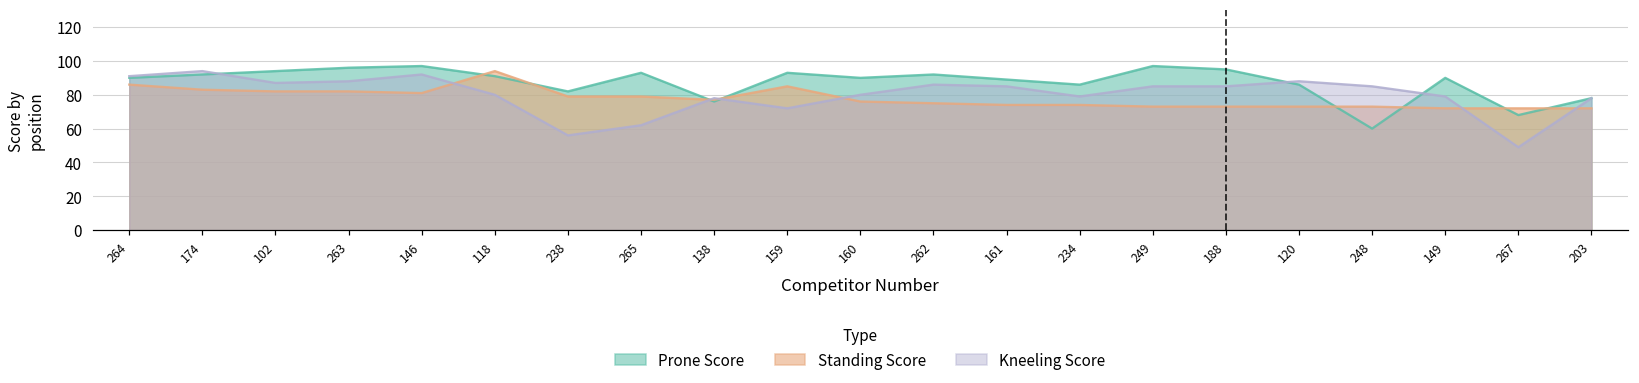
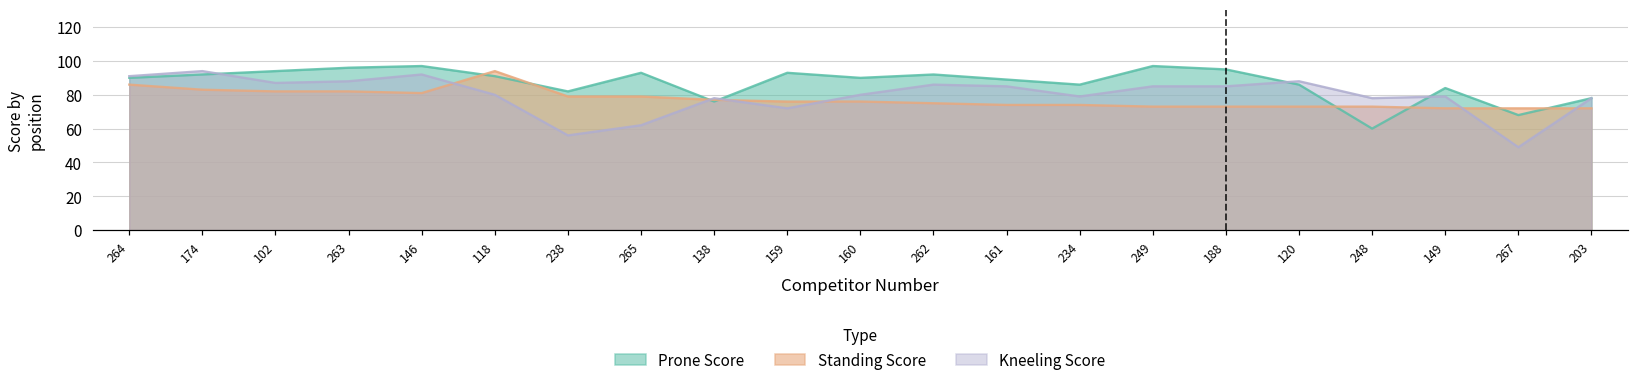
  {
    "Prone Score": {
      "174": 92,
      "102": 94,
      "263": 96,
      "146": 97,
      "118": 91,
      "238": 82,
      "265": 93,
      "159": 93,
      "160": 90,
      "262": 92,
      "161": 89,
      "234": 86,
      "249": 97,
      "188": 95,
      "120": 86,
      "248": 60,
-     "149": 90,
+     "149": 84,
      "267": 68
    },
    "Standing Score": {
      "264": 86,
      "174": 83,
      "102": 82,
      "263": 82,
      "146": 81,
      "118": 94,
      "238": 79,
      "265": 79,
-     "159": 85,
+     "159": 76,
      "160": 76,
      "262": 75,
      "161": 74,
      "234": 74,
      "249": 73,
      "188": 73,
      "120": 73,
      "248": 73,
      "149": 72,
      "267": 72,
      "203": 72
    },
    "Kneeling Score": {
      "174": 94,
      "102": 87,
      "263": 88,
      "146": 92,
      "118": 80,
      "238": 56,
      "265": 62,
      "159": 72,
      "160": 80,
      "262": 86,
      "161": 85,
      "234": 79,
      "249": 85,
      "188": 85,
      "120": 88,
-     "248": 85,
+     "248": 78,
      "149": 79,
      "267": 49
    }
  }
